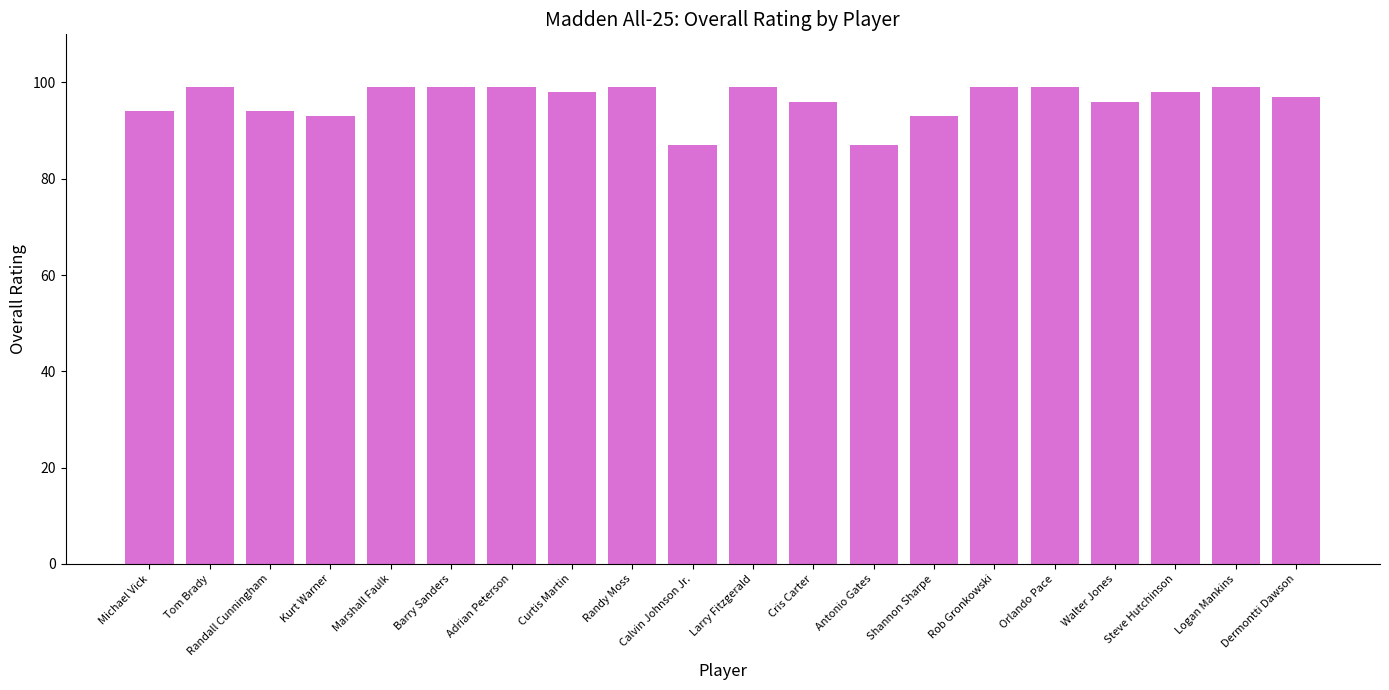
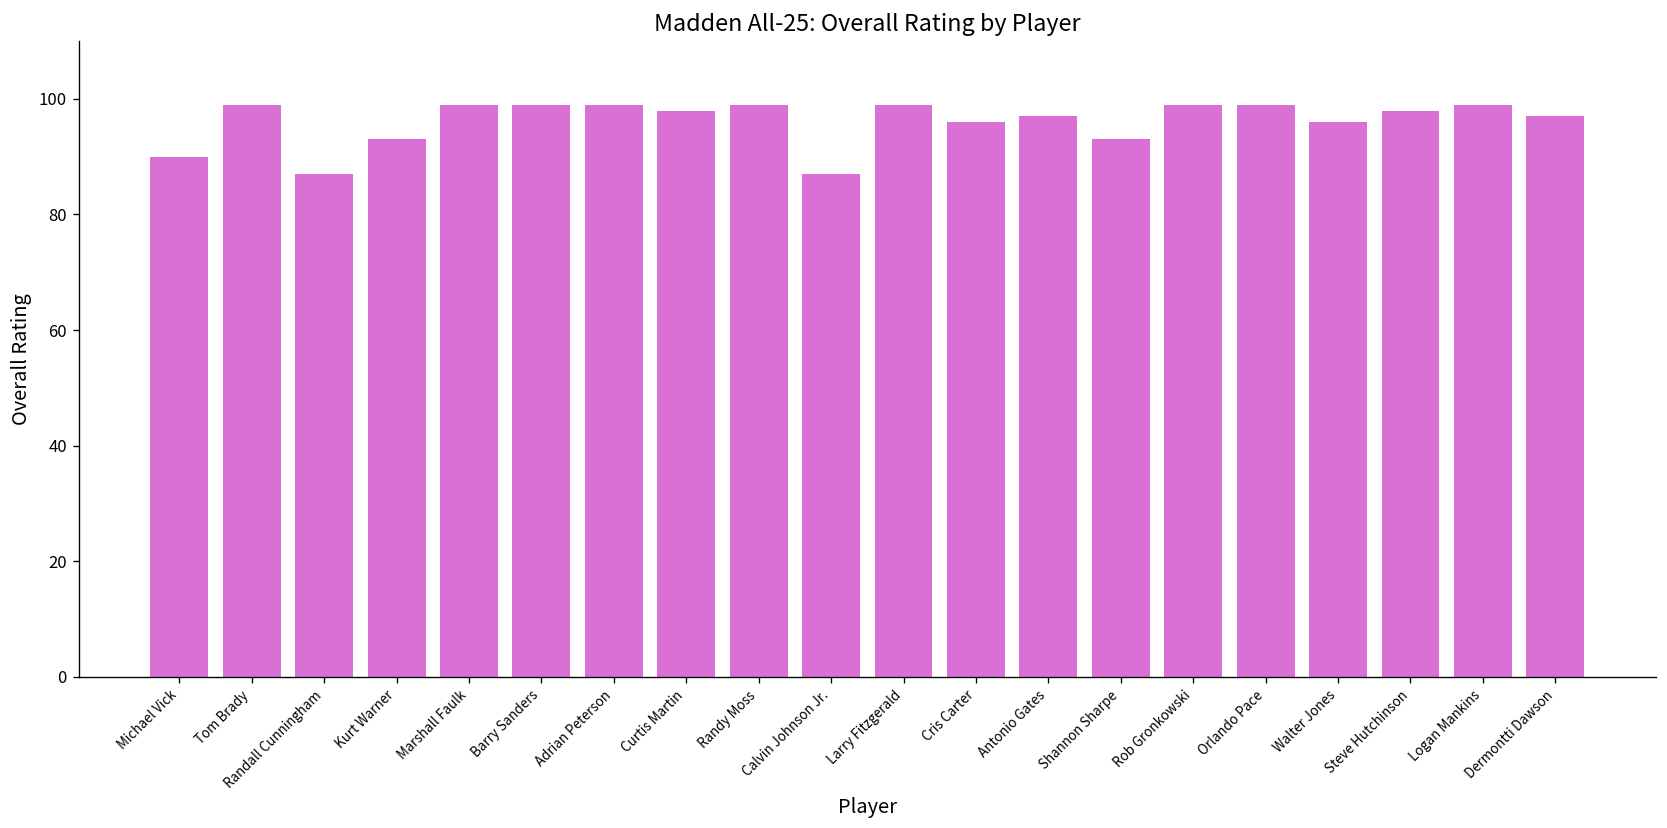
  {
-   "Michael Vick": 94,
+   "Michael Vick": 90,
    "Tom Brady": 99,
-   "Randall Cunningham": 94,
+   "Randall Cunningham": 87,
    "Kurt Warner": 93,
    "Marshall Faulk": 99,
    "Barry Sanders": 99,
    "Adrian Peterson": 99,
    "Curtis Martin": 98,
    "Randy Moss": 99,
    "Calvin Johnson Jr.": 87,
    "Larry Fitzgerald": 99,
    "Cris Carter": 96,
-   "Antonio Gates": 87,
+   "Antonio Gates": 97,
    "Shannon Sharpe": 93,
    "Rob Gronkowski": 99,
    "Orlando Pace": 99,
    "Walter Jones": 96,
    "Steve Hutchinson": 98,
    "Logan Mankins": 99,
    "Dermontti Dawson": 97
  }
